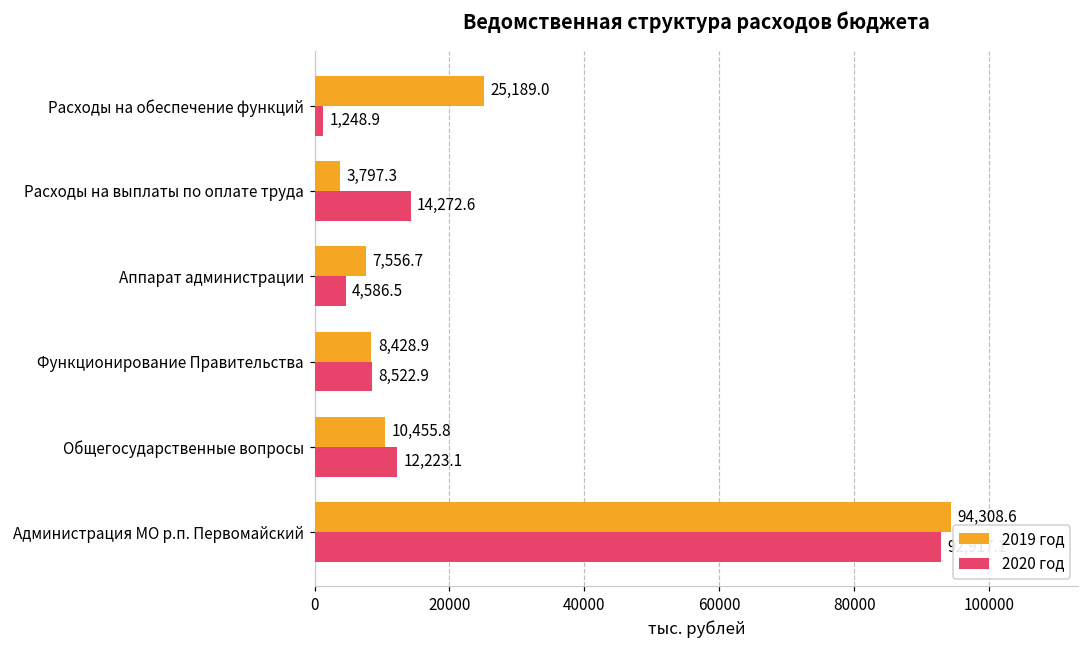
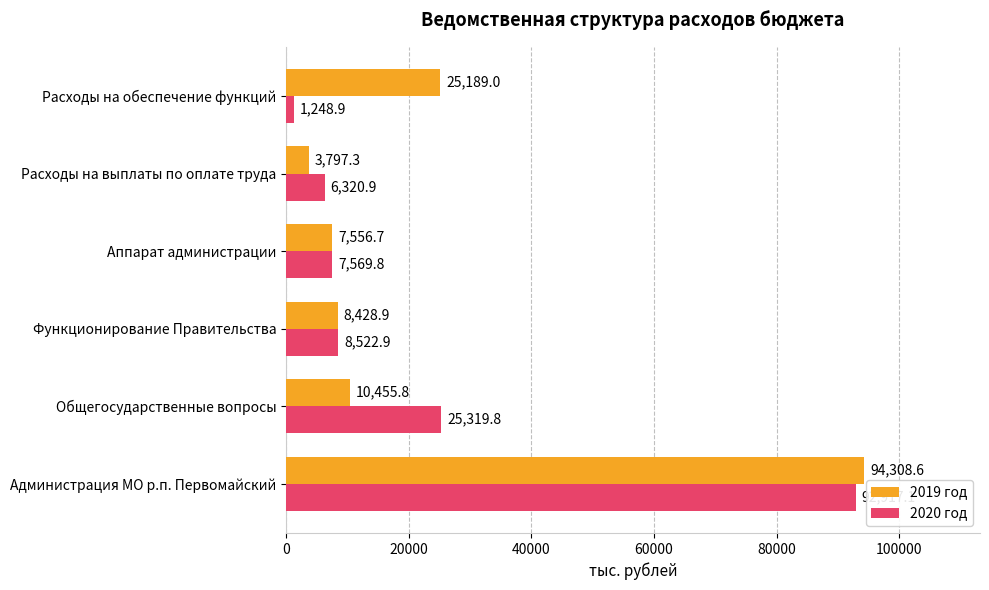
  {
    "2019 год": {
      "Расходы на обеспечение функций": "25,189.0",
      "Расходы на выплаты по оплате труда": "3,797.3",
      "Аппарат администрации": "7,556.7",
      "Функционирование Правительства": "8,428.9",
      "Общегосударственные вопросы": "10,455.8",
      "Администрация МО р.п. Первомайский": "94,308.6"
    },
    "2020 год": {
      "Расходы на обеспечение функций": "1,248.9",
-     "Расходы на выплаты по оплате труда": "14,272.6",
-     "Аппарат администрации": "4,586.5",
+     "Расходы на выплаты по оплате труда": "6,320.9",
+     "Аппарат администрации": "7,569.8",
      "Функционирование Правительства": "8,522.9",
-     "Общегосударственные вопросы": "12,223.1"
+     "Общегосударственные вопросы": "25,319.8"
    }
  }
